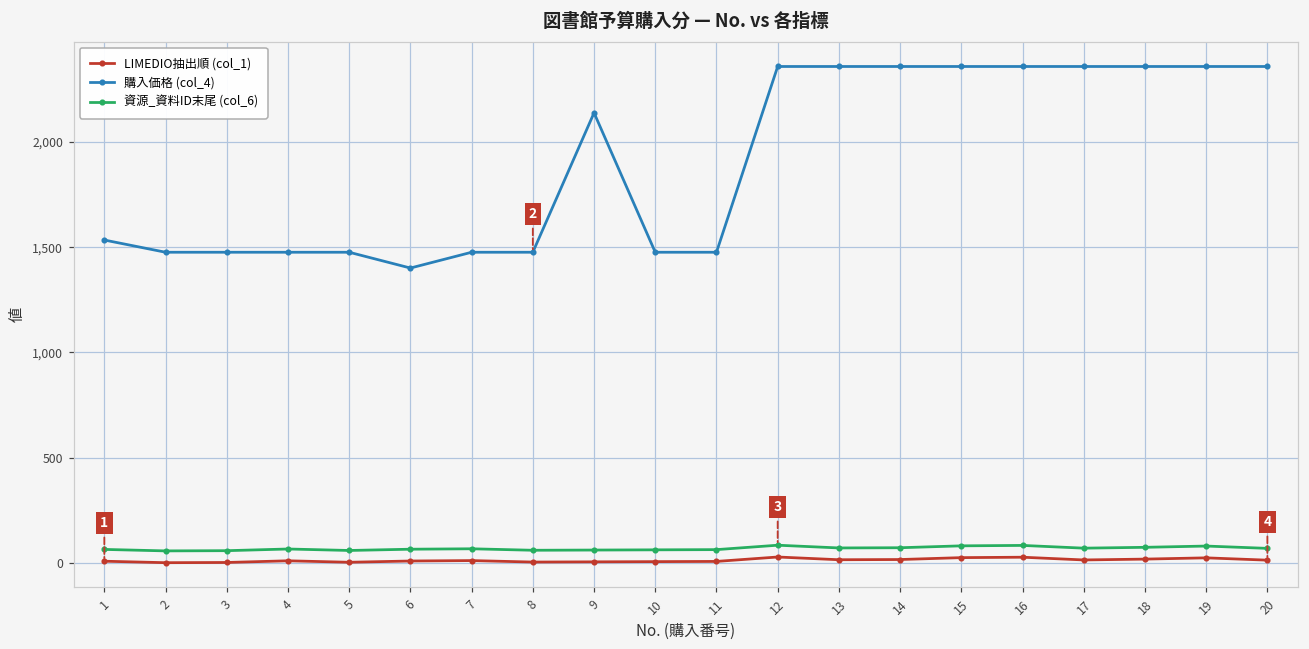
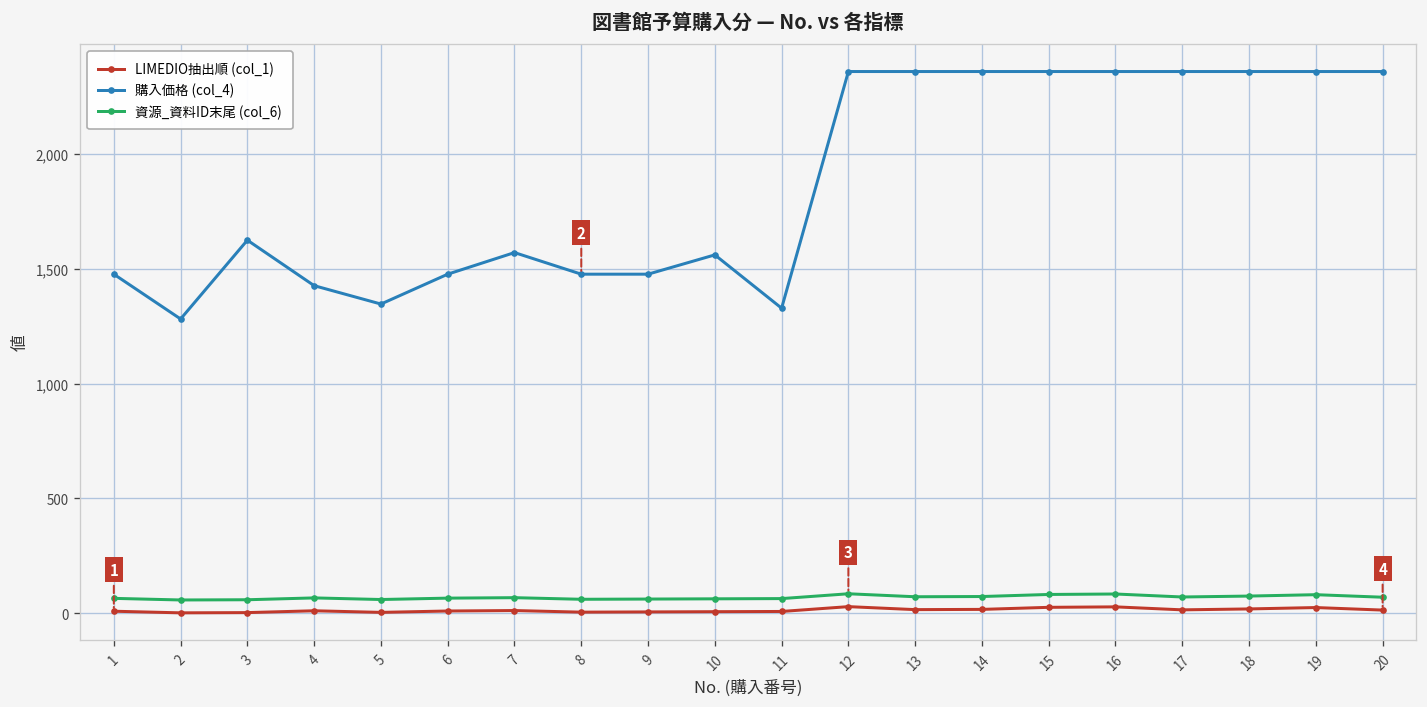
  {
    "LIMEDIO抽出順 (col_1)": {
      "1": "10",
      "2": "0",
      "3": "0",
      "4": "10",
      "5": "0",
      "6": "10",
      "7": "10",
      "8": "10",
      "9": "10",
      "10": "10",
      "11": "10",
      "12": "30",
      "13": "20",
      "14": "20",
      "15": "30",
      "16": "30",
      "17": "20",
      "18": "20",
      "19": "30",
      "20": "10"
    },
    "購入価格 (col_4)": {
-     "1": "1,530",
-     "2": "1,480",
-     "3": "1,480",
-     "4": "1,480",
-     "5": "1,480",
-     "6": "1,400",
-     "7": "1,480",
-     "9": "2,140",
-     "10": "1,480",
-     "11": "1,480",
+     "1": "1,480",
+     "2": "1,280",
+     "3": "1,620",
+     "4": "1,430",
+     "5": "1,350",
+     "6": "1,480",
+     "7": "1,570",
+     "9": "1,480",
+     "10": "1,560",
+     "11": "1,330",
      "12": "2,360",
      "13": "2,360",
      "14": "2,360",
      "15": "2,360",
      "16": "2,360",
      "17": "2,360",
      "18": "2,360",
      "19": "2,360",
      "20": "2,360"
    },
    "資源_資料ID末尾 (col_6)": {
      "2": "60",
      "3": "60",
      "4": "70",
      "5": "60",
      "6": "70",
      "7": "70",
      "8": "60",
      "9": "60",
      "10": "60",
      "11": "60",
      "13": "70",
      "14": "70",
      "15": "80",
      "16": "80",
      "17": "70",
      "18": "80",
      "19": "80"
    }
  }
